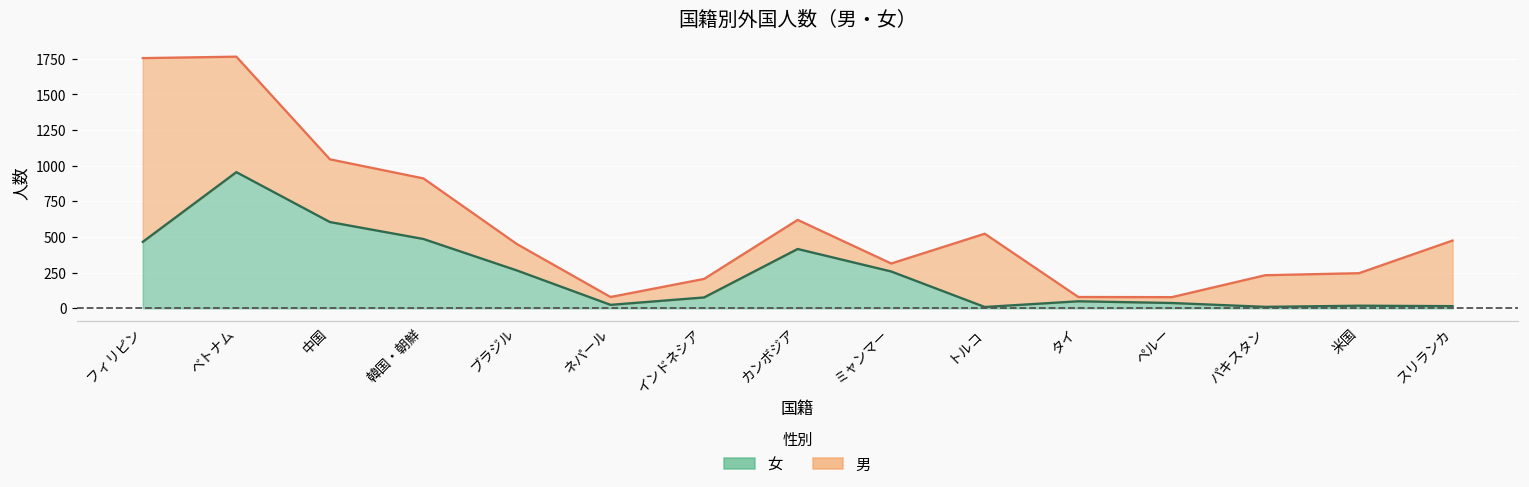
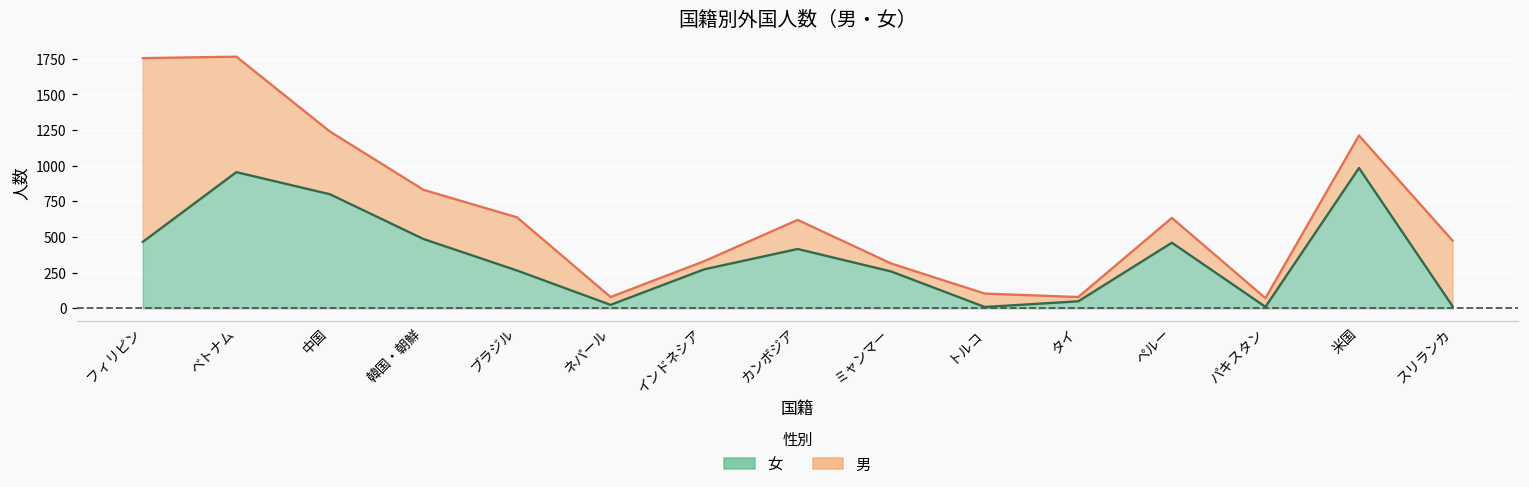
  {
    "女": {
      "フィリピン": 470,
      "ベトナム": 960,
-     "中国": 610,
+     "中国": 800,
      "韓国・朝鮮": 490,
      "ブラジル": 270,
      "ネパール": 20,
-     "インドネシア": 80,
+     "インドネシア": 270,
      "カンボジア": 420,
      "ミャンマー": 260,
      "トルコ": 10,
      "タイ": 50,
-     "ペルー": 40,
+     "ペルー": 460,
      "パキスタン": 10,
-     "米国": 20,
+     "米国": 980,
      "スリランカ": 20
    },
    "男": {
      "フィリピン": 1290,
      "ベトナム": 810,
      "中国": 440,
-     "韓国・朝鮮": 430,
-     "ブラジル": 190,
+     "韓国・朝鮮": 350,
+     "ブラジル": 370,
      "ネパール": 60,
-     "インドネシア": 130,
+     "インドネシア": 60,
      "カンボジア": 200,
      "ミャンマー": 60,
-     "トルコ": 510,
+     "トルコ": 90,
      "タイ": 30,
-     "ペルー": 40,
-     "パキスタン": 220,
+     "ペルー": 170,
+     "パキスタン": 60,
      "米国": 230,
      "スリランカ": 460
    }
  }
